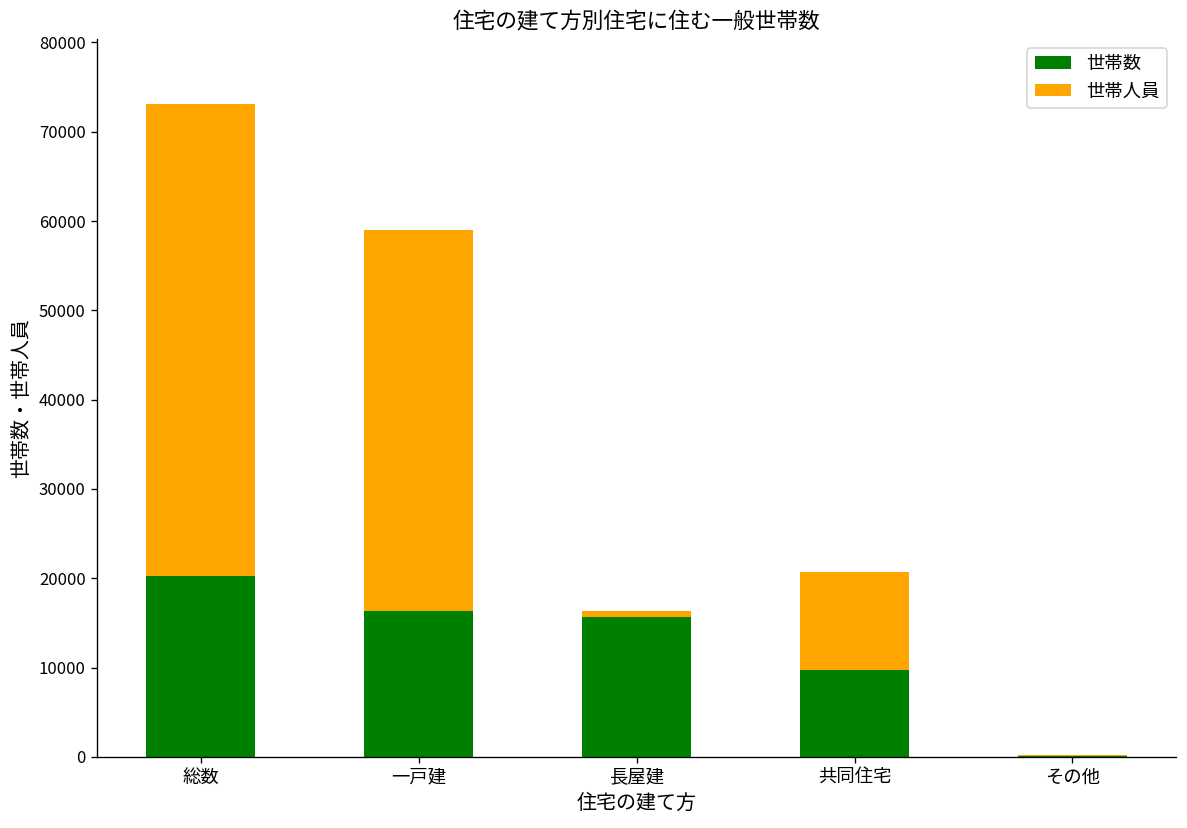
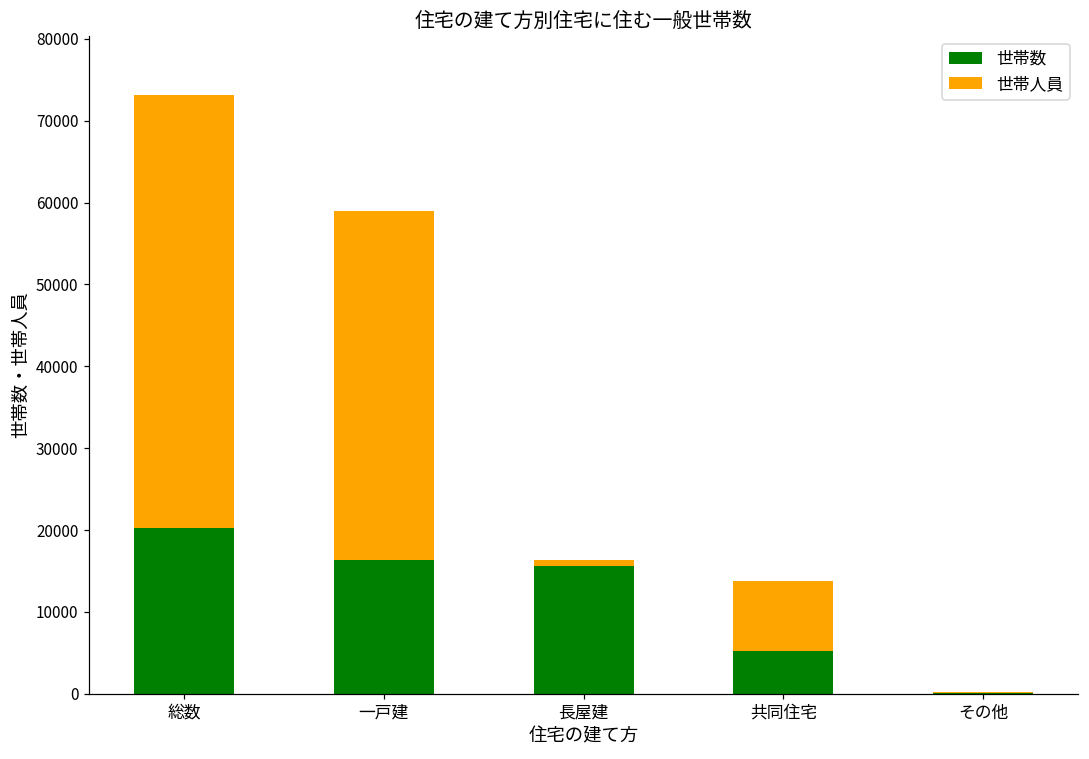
  {
    "世帯数": {
      "総数": 20000,
      "一戸建": 16000,
      "長屋建": 16000,
-     "共同住宅": 10000
+     "共同住宅": 5000
    },
    "世帯人員": {
      "総数": 53000,
      "一戸建": 43000,
      "長屋建": 1000,
-     "共同住宅": 11000
+     "共同住宅": 9000
    }
  }
